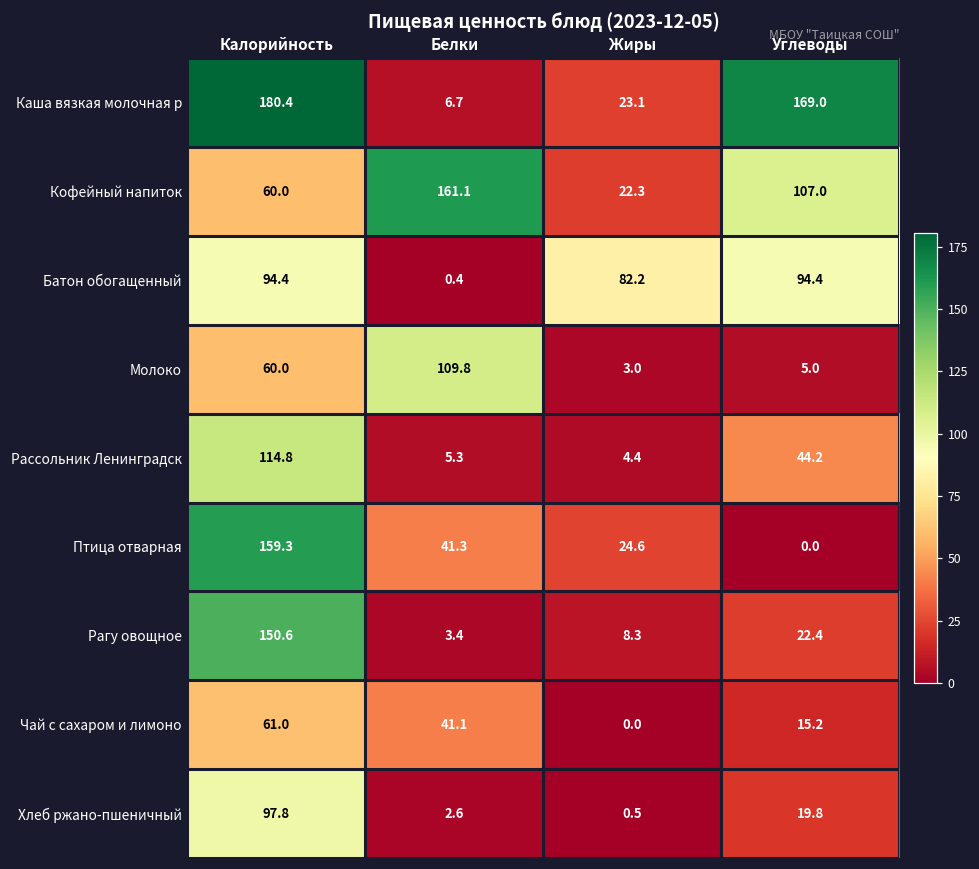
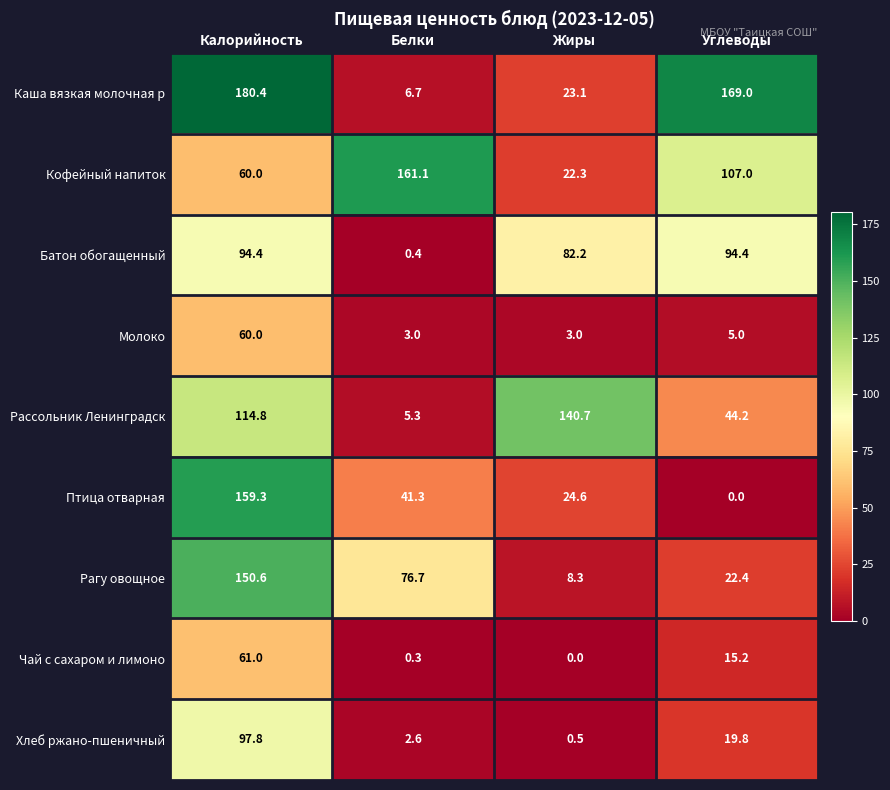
  {
    "Каша вязкая молочная р": {
      "Калорийность": 180.4,
      "Белки": 6.7,
      "Жиры": 23.1,
      "Углеводы": 169.0
    },
    "Кофейный напиток": {
      "Калорийность": 60.0,
      "Белки": 161.1,
      "Жиры": 22.3,
      "Углеводы": 107.0
    },
    "Батон обогащенный": {
      "Калорийность": 94.4,
      "Белки": 0.4,
      "Жиры": 82.2,
      "Углеводы": 94.4
    },
    "Молоко": {
      "Калорийность": 60.0,
-     "Белки": 109.8,
+     "Белки": 3.0,
      "Жиры": 3.0,
      "Углеводы": 5.0
    },
    "Рассольник Ленинградск": {
      "Калорийность": 114.8,
      "Белки": 5.3,
-     "Жиры": 4.4,
+     "Жиры": 140.7,
      "Углеводы": 44.2
    },
    "Птица отварная": {
      "Калорийность": 159.3,
      "Белки": 41.3,
      "Жиры": 24.6,
      "Углеводы": 0.0
    },
    "Рагу овощное": {
      "Калорийность": 150.6,
-     "Белки": 3.4,
+     "Белки": 76.7,
      "Жиры": 8.3,
      "Углеводы": 22.4
    },
    "Чай с сахаром и лимоно": {
      "Калорийность": 61.0,
-     "Белки": 41.1,
+     "Белки": 0.3,
      "Жиры": 0.0,
      "Углеводы": 15.2
    },
    "Хлеб ржано-пшеничный": {
      "Калорийность": 97.8,
      "Белки": 2.6,
      "Жиры": 0.5,
      "Углеводы": 19.8
    }
  }
